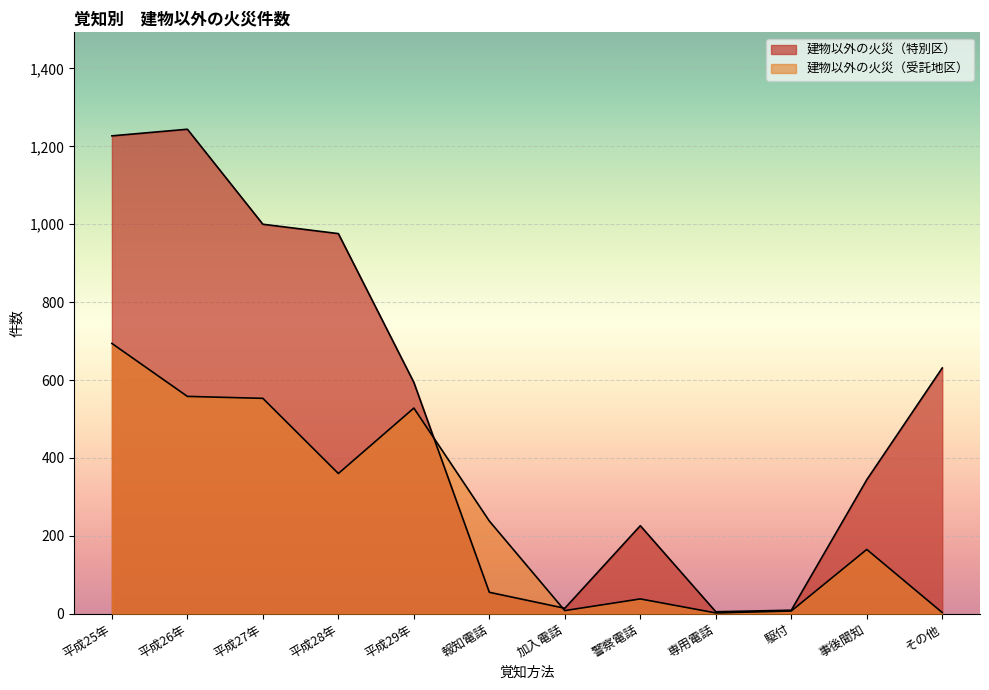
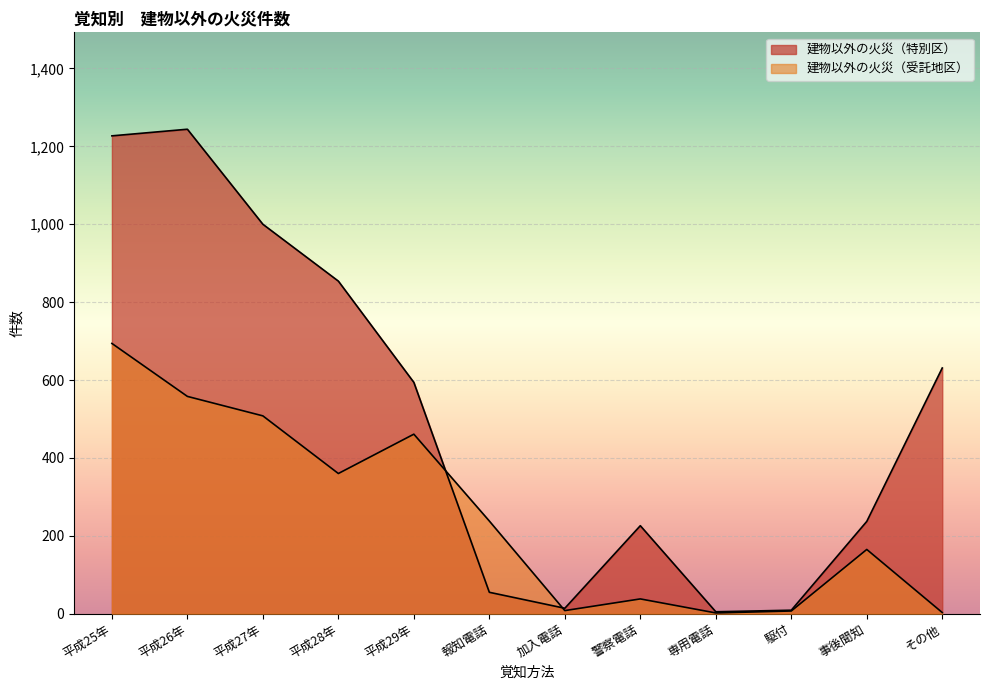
  {
    "建物以外の火災（特別区）": {
      "平成25年": "1,230",
      "平成26年": "1,240",
      "平成27年": "1,000",
-     "平成28年": "980",
+     "平成28年": "850",
      "平成29年": "590",
      "報知電話": "60",
      "警察電話": "230",
-     "事後聞知": "340",
+     "事後聞知": "240",
      "その他": "630"
    },
    "建物以外の火災（受託地区）": {
      "平成25年": "690",
      "平成26年": "560",
-     "平成27年": "550",
+     "平成27年": "510",
      "平成28年": "360",
-     "平成29年": "530",
+     "平成29年": "460",
      "報知電話": "240",
      "警察電話": "40",
      "事後聞知": "170",
      "その他": "0"
    }
  }
